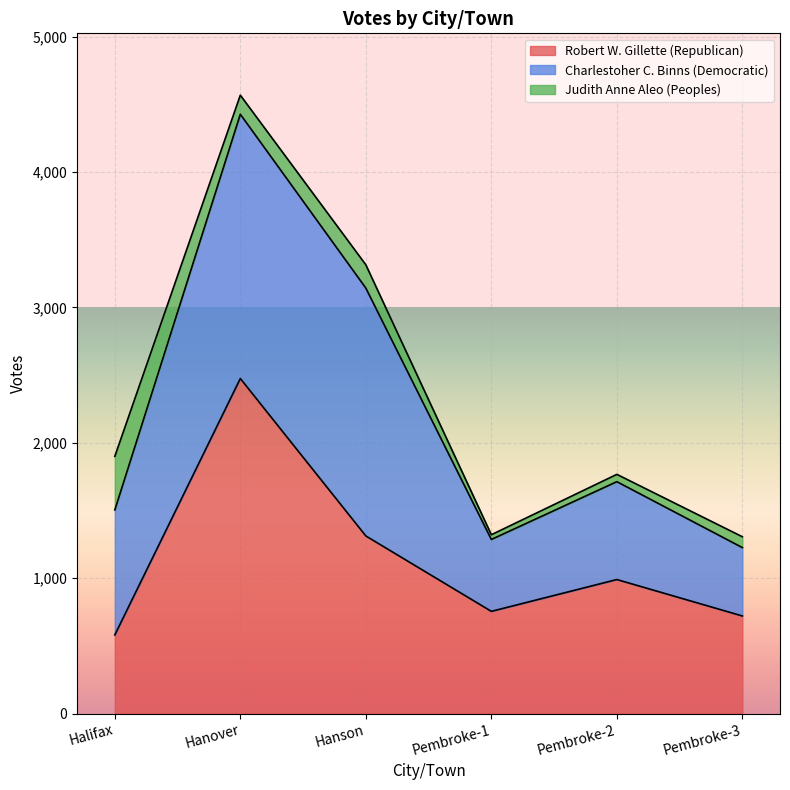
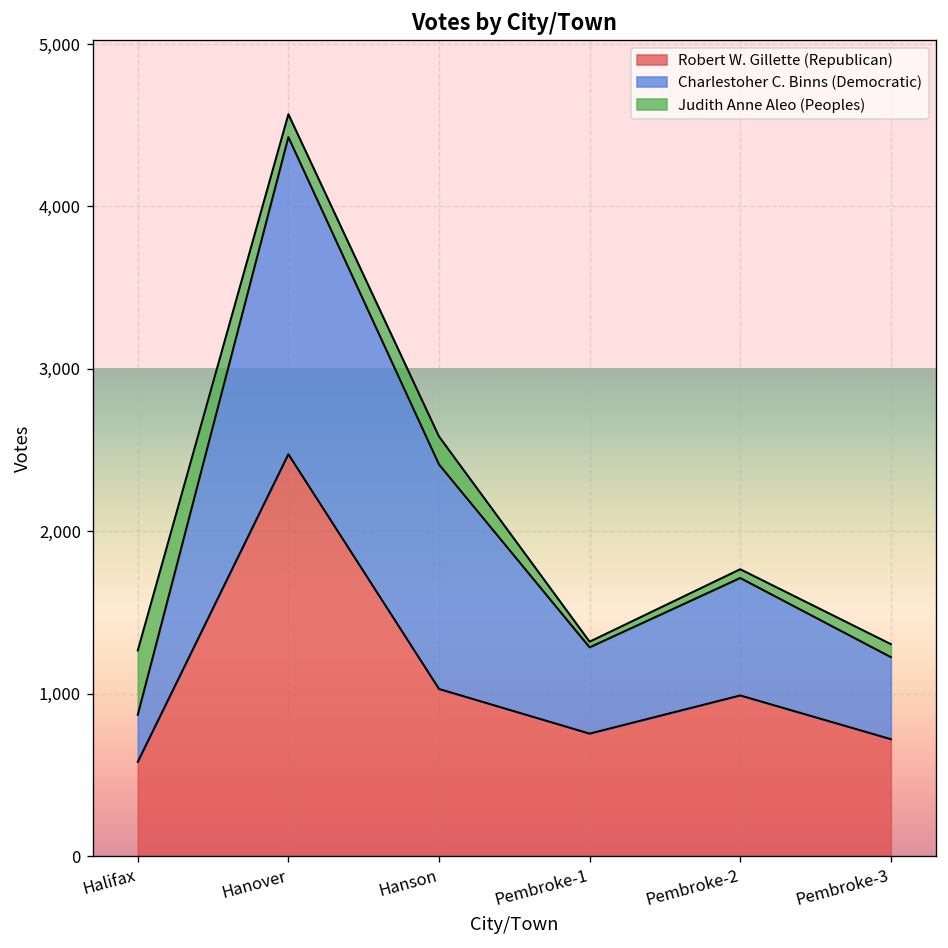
  {
    "Robert W. Gillette (Republican)": {
      "Halifax": "580",
      "Hanover": "2,480",
-     "Hanson": "1,310",
+     "Hanson": "1,030",
      "Pembroke-1": "760",
      "Pembroke-2": "990",
      "Pembroke-3": "720"
    },
    "Charlestoher C. Binns (Democratic)": {
-     "Halifax": "920",
+     "Halifax": "290",
      "Hanover": "1,950",
-     "Hanson": "1,830",
+     "Hanson": "1,380",
      "Pembroke-1": "530",
      "Pembroke-2": "720",
      "Pembroke-3": "510"
    },
    "Judith Anne Aleo (Peoples)": {
      "Halifax": "400",
      "Hanover": "140",
      "Hanson": "170",
      "Pembroke-1": "40",
      "Pembroke-2": "50",
      "Pembroke-3": "80"
    }
  }
